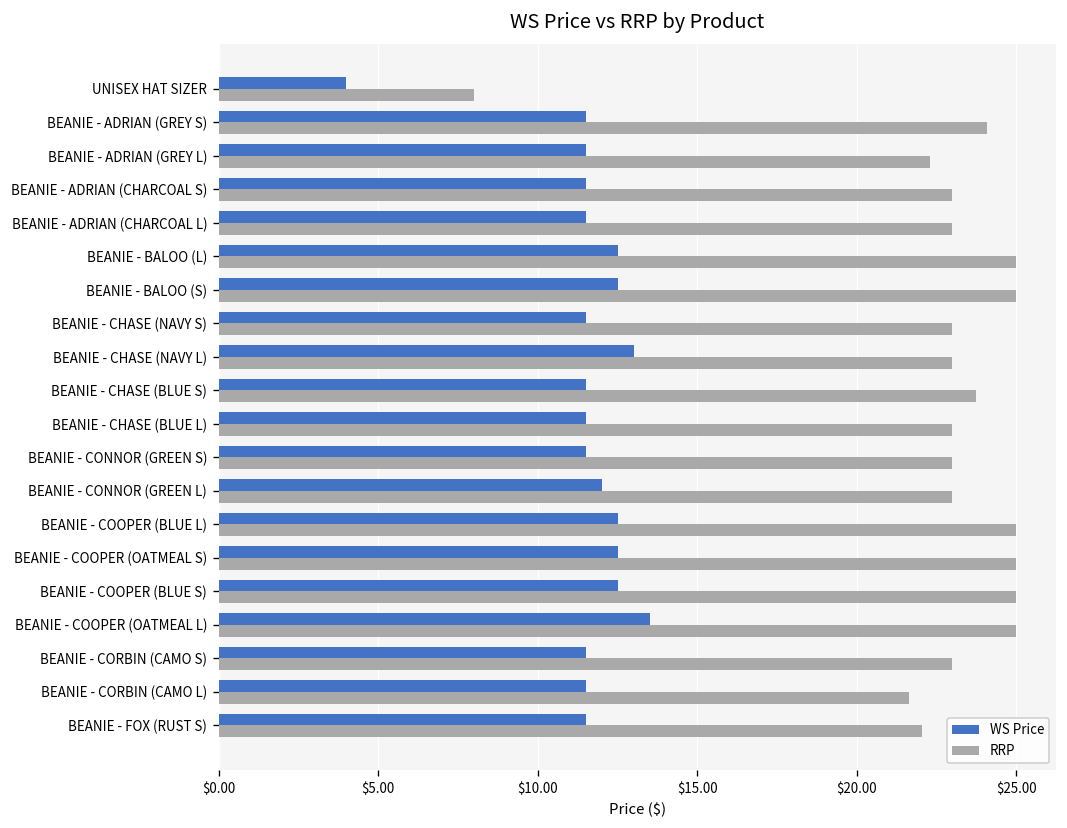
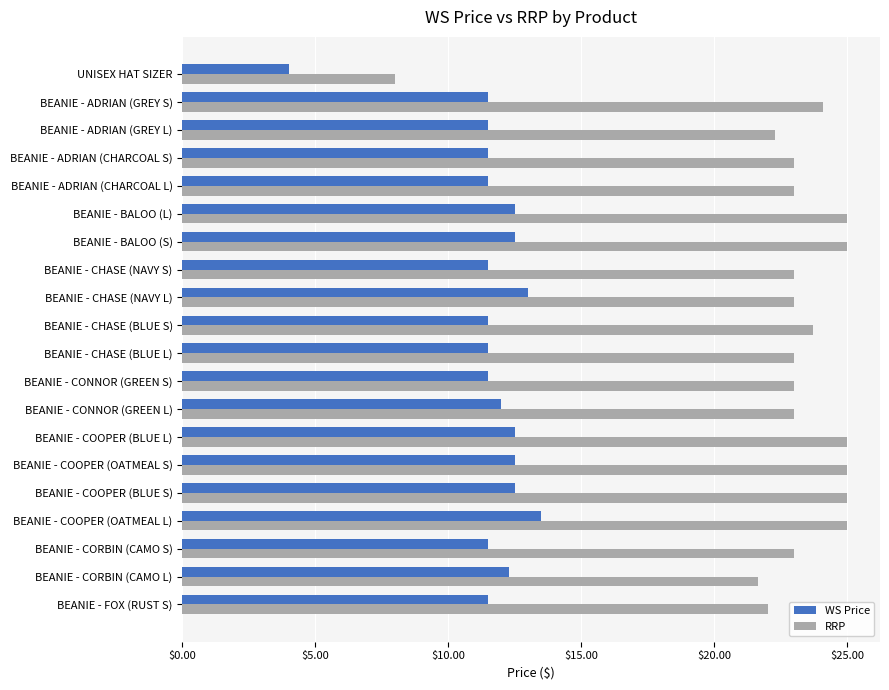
  {
    "WS Price": {
      "UNISEX HAT SIZER": "$4.0",
      "BEANIE - ADRIAN (GREY S)": "$11.5",
      "BEANIE - ADRIAN (GREY L)": "$11.5",
      "BEANIE - ADRIAN (CHARCOAL S)": "$11.5",
      "BEANIE - ADRIAN (CHARCOAL L)": "$11.5",
      "BEANIE - BALOO (L)": "$12.5",
      "BEANIE - BALOO (S)": "$12.5",
      "BEANIE - CHASE (NAVY S)": "$11.5",
      "BEANIE - CHASE (NAVY L)": "$13.0",
      "BEANIE - CHASE (BLUE S)": "$11.5",
      "BEANIE - CHASE (BLUE L)": "$11.5",
      "BEANIE - CONNOR (GREEN S)": "$11.5",
      "BEANIE - CONNOR (GREEN L)": "$12.0",
      "BEANIE - COOPER (BLUE L)": "$12.5",
      "BEANIE - COOPER (OATMEAL S)": "$12.5",
      "BEANIE - COOPER (BLUE S)": "$12.5",
      "BEANIE - COOPER (OATMEAL L)": "$13.5",
      "BEANIE - CORBIN (CAMO S)": "$11.5",
-     "BEANIE - CORBIN (CAMO L)": "$11.5",
+     "BEANIE - CORBIN (CAMO L)": "$12.3",
      "BEANIE - FOX (RUST S)": "$11.5"
    },
    "RRP": {
      "UNISEX HAT SIZER": "$8.0",
      "BEANIE - ADRIAN (GREY S)": "$24.1",
      "BEANIE - ADRIAN (GREY L)": "$22.3",
      "BEANIE - ADRIAN (CHARCOAL S)": "$23.0",
      "BEANIE - ADRIAN (CHARCOAL L)": "$23.0",
      "BEANIE - BALOO (L)": "$25.0",
      "BEANIE - BALOO (S)": "$25.0",
      "BEANIE - CHASE (NAVY S)": "$23.0",
      "BEANIE - CHASE (NAVY L)": "$23.0",
      "BEANIE - CHASE (BLUE S)": "$23.7",
      "BEANIE - CHASE (BLUE L)": "$23.0",
      "BEANIE - CONNOR (GREEN S)": "$23.0",
      "BEANIE - CONNOR (GREEN L)": "$23.0",
      "BEANIE - COOPER (BLUE L)": "$25.0",
      "BEANIE - COOPER (OATMEAL S)": "$25.0",
      "BEANIE - COOPER (BLUE S)": "$25.0",
      "BEANIE - COOPER (OATMEAL L)": "$25.0",
      "BEANIE - CORBIN (CAMO S)": "$23.0",
      "BEANIE - CORBIN (CAMO L)": "$21.6",
      "BEANIE - FOX (RUST S)": "$22.0"
    }
  }
